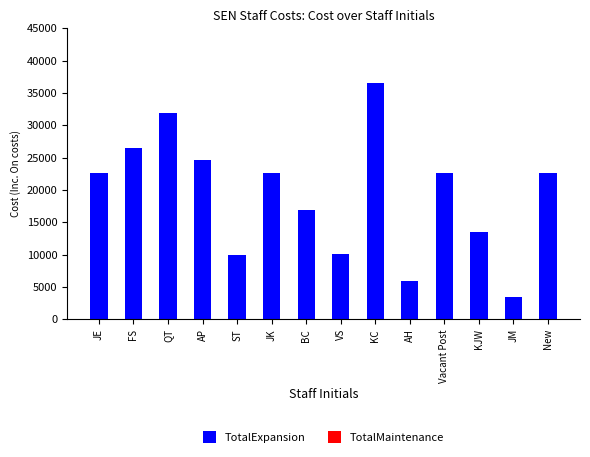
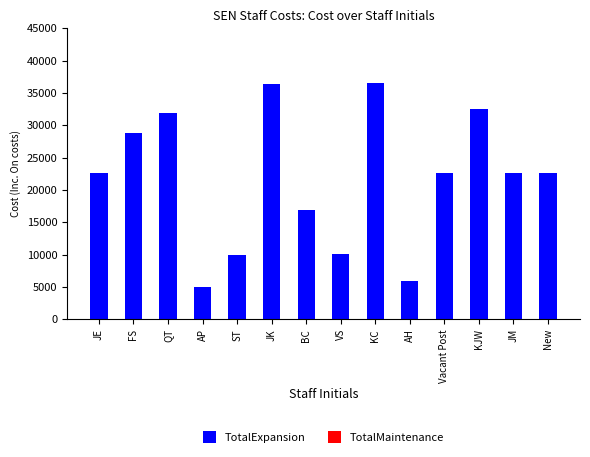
  {
    "TotalExpansion": {
      "JE": 23000,
-     "FS": 26000,
+     "FS": 29000,
      "QT": 32000,
-     "AP": 25000,
+     "AP": 5000,
      "ST": 10000,
-     "JK": 23000,
+     "JK": 36000,
      "BC": 17000,
      "VS": 10000,
      "KC": 37000,
      "AH": 6000,
      "Vacant Post": 23000,
-     "KJW": 14000,
-     "JM": 3000,
+     "KJW": 33000,
+     "JM": 23000,
      "New": 23000
    },
    "TotalMaintenance": {
      "JE": 0,
      "FS": 0,
      "QT": 0,
      "AP": 0,
      "ST": 0,
      "JK": 0,
      "BC": 0,
      "VS": 0,
      "KC": 0,
      "AH": 0,
      "Vacant Post": 0,
      "KJW": 0,
      "JM": 0,
      "New": 0
    }
  }
